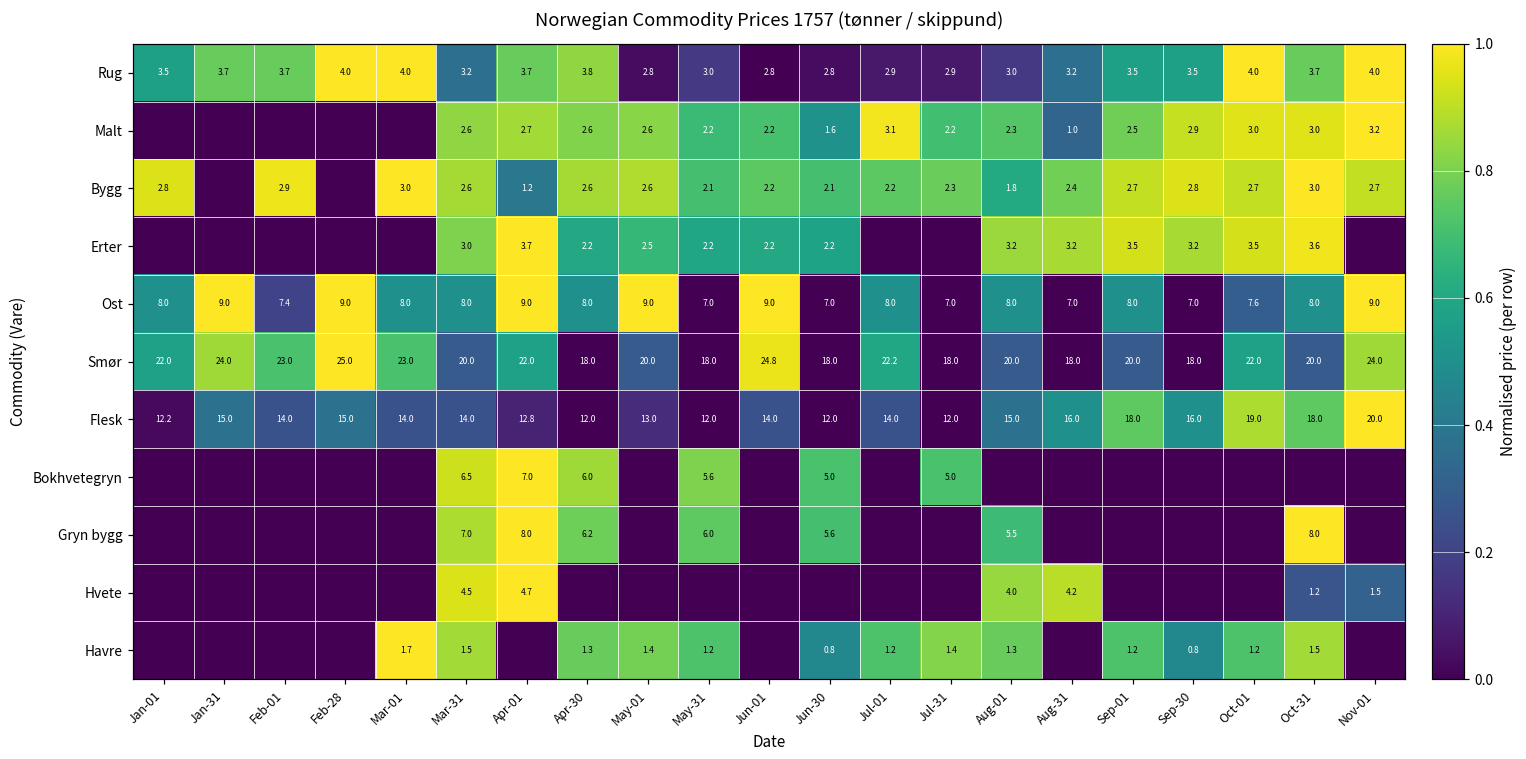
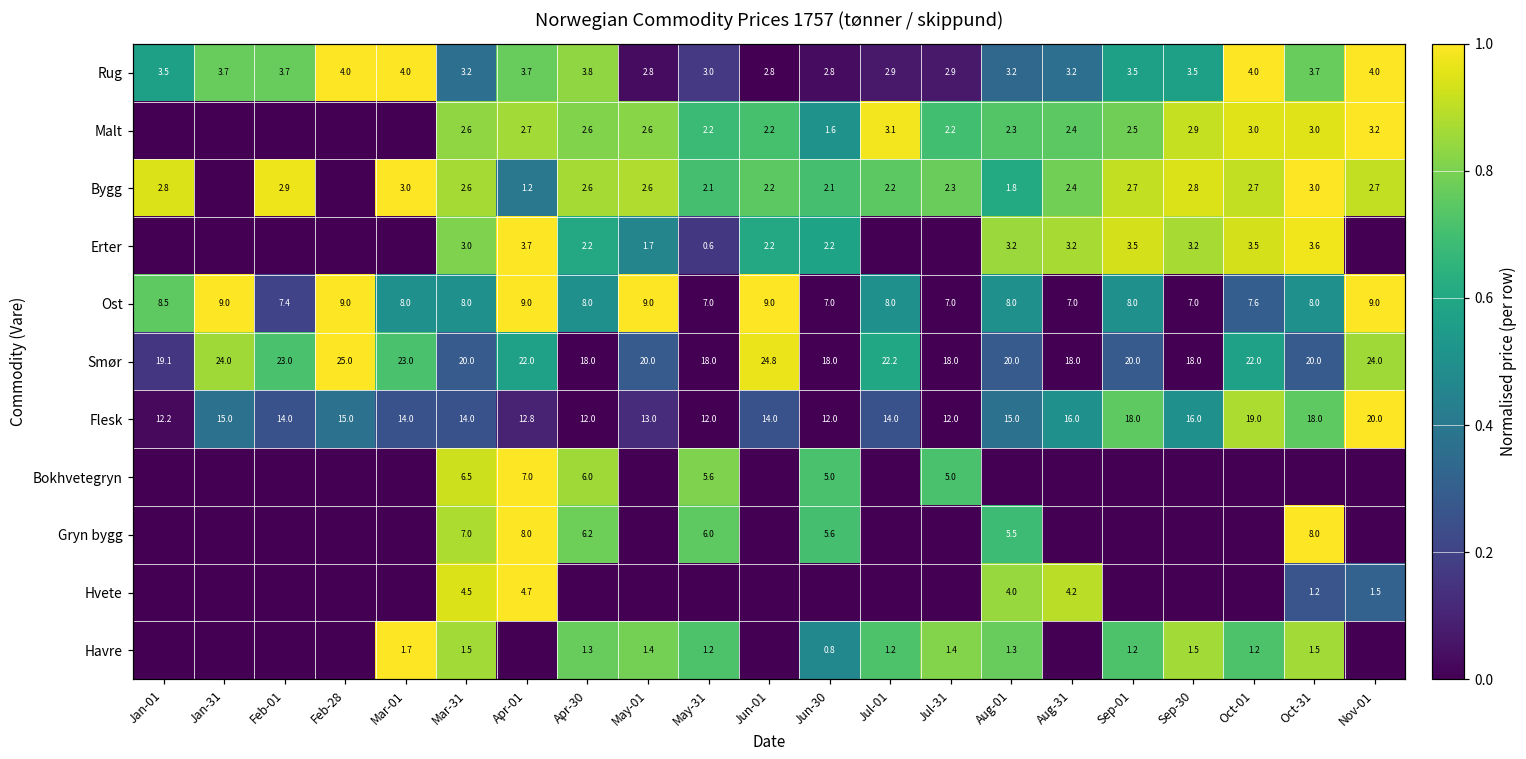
  {
    "Rug": {
      "Jan-01": 3.5,
      "Jan-31": 3.7,
      "Feb-01": 3.7,
      "Feb-28": 4.0,
      "Mar-01": 4.0,
      "Mar-31": 3.2,
      "Apr-01": 3.7,
      "Apr-30": 3.8,
      "May-01": 2.8,
      "May-31": 3.0,
      "Jun-01": 2.8,
      "Jun-30": 2.8,
      "Jul-01": 2.9,
      "Jul-31": 2.9,
-     "Aug-01": 3.0,
+     "Aug-01": 3.2,
      "Aug-31": 3.2,
      "Sep-01": 3.5,
      "Sep-30": 3.5,
      "Oct-01": 4.0,
      "Oct-31": 3.7,
      "Nov-01": 4.0
    },
    "Malt": {
      "Mar-31": 2.6,
      "Apr-01": 2.7,
      "Apr-30": 2.6,
      "May-01": 2.6,
      "May-31": 2.2,
      "Jun-01": 2.2,
      "Jun-30": 1.6,
      "Jul-01": 3.1,
      "Jul-31": 2.2,
      "Aug-01": 2.3,
-     "Aug-31": 1.0,
+     "Aug-31": 2.4,
      "Sep-01": 2.5,
      "Sep-30": 2.9,
      "Oct-01": 3.0,
      "Oct-31": 3.0,
      "Nov-01": 3.2
    },
    "Bygg": {
      "Jan-01": 2.8,
      "Feb-01": 2.9,
      "Mar-01": 3.0,
      "Mar-31": 2.6,
      "Apr-01": 1.2,
      "Apr-30": 2.6,
      "May-01": 2.6,
      "May-31": 2.1,
      "Jun-01": 2.2,
      "Jun-30": 2.1,
      "Jul-01": 2.2,
      "Jul-31": 2.3,
      "Aug-01": 1.8,
      "Aug-31": 2.4,
      "Sep-01": 2.7,
      "Sep-30": 2.8,
      "Oct-01": 2.7,
      "Oct-31": 3.0,
      "Nov-01": 2.7
    },
    "Erter": {
      "Mar-31": 3.0,
      "Apr-01": 3.7,
      "Apr-30": 2.2,
-     "May-01": 2.5,
-     "May-31": 2.2,
+     "May-01": 1.7,
+     "May-31": 0.6,
      "Jun-01": 2.2,
      "Jun-30": 2.2,
      "Aug-01": 3.2,
      "Aug-31": 3.2,
      "Sep-01": 3.5,
      "Sep-30": 3.2,
      "Oct-01": 3.5,
      "Oct-31": 3.6
    },
    "Ost": {
-     "Jan-01": 8.0,
+     "Jan-01": 8.5,
      "Jan-31": 9.0,
      "Feb-01": 7.4,
      "Feb-28": 9.0,
      "Mar-01": 8.0,
      "Mar-31": 8.0,
      "Apr-01": 9.0,
      "Apr-30": 8.0,
      "May-01": 9.0,
      "May-31": 7.0,
      "Jun-01": 9.0,
      "Jun-30": 7.0,
      "Jul-01": 8.0,
      "Jul-31": 7.0,
      "Aug-01": 8.0,
      "Aug-31": 7.0,
      "Sep-01": 8.0,
      "Sep-30": 7.0,
      "Oct-01": 7.6,
      "Oct-31": 8.0,
      "Nov-01": 9.0
    },
    "Smør": {
-     "Jan-01": 22.0,
+     "Jan-01": 19.1,
      "Jan-31": 24.0,
      "Feb-01": 23.0,
      "Feb-28": 25.0,
      "Mar-01": 23.0,
      "Mar-31": 20.0,
      "Apr-01": 22.0,
      "Apr-30": 18.0,
      "May-01": 20.0,
      "May-31": 18.0,
      "Jun-01": 24.8,
      "Jun-30": 18.0,
      "Jul-01": 22.2,
      "Jul-31": 18.0,
      "Aug-01": 20.0,
      "Aug-31": 18.0,
      "Sep-01": 20.0,
      "Sep-30": 18.0,
      "Oct-01": 22.0,
      "Oct-31": 20.0,
      "Nov-01": 24.0
    },
    "Flesk": {
      "Jan-01": 12.2,
      "Jan-31": 15.0,
      "Feb-01": 14.0,
      "Feb-28": 15.0,
      "Mar-01": 14.0,
      "Mar-31": 14.0,
      "Apr-01": 12.8,
      "Apr-30": 12.0,
      "May-01": 13.0,
      "May-31": 12.0,
      "Jun-01": 14.0,
      "Jun-30": 12.0,
      "Jul-01": 14.0,
      "Jul-31": 12.0,
      "Aug-01": 15.0,
      "Aug-31": 16.0,
      "Sep-01": 18.0,
      "Sep-30": 16.0,
      "Oct-01": 19.0,
      "Oct-31": 18.0,
      "Nov-01": 20.0
    },
    "Bokhvetegryn": {
      "Mar-31": 6.5,
      "Apr-01": 7.0,
      "Apr-30": 6.0,
      "May-31": 5.6,
      "Jun-30": 5.0,
      "Jul-31": 5.0
    },
    "Gryn bygg": {
      "Mar-31": 7.0,
      "Apr-01": 8.0,
      "Apr-30": 6.2,
      "May-31": 6.0,
      "Jun-30": 5.6,
      "Aug-01": 5.5,
      "Oct-31": 8.0
    },
    "Hvete": {
      "Mar-31": 4.5,
      "Apr-01": 4.7,
      "Aug-01": 4.0,
      "Aug-31": 4.2,
      "Oct-31": 1.2,
      "Nov-01": 1.5
    },
    "Havre": {
      "Mar-01": 1.7,
      "Mar-31": 1.5,
      "Apr-30": 1.3,
      "May-01": 1.4,
      "May-31": 1.2,
      "Jun-30": 0.8,
      "Jul-01": 1.2,
      "Jul-31": 1.4,
      "Aug-01": 1.3,
      "Sep-01": 1.2,
-     "Sep-30": 0.8,
+     "Sep-30": 1.5,
      "Oct-01": 1.2,
      "Oct-31": 1.5
    }
  }
